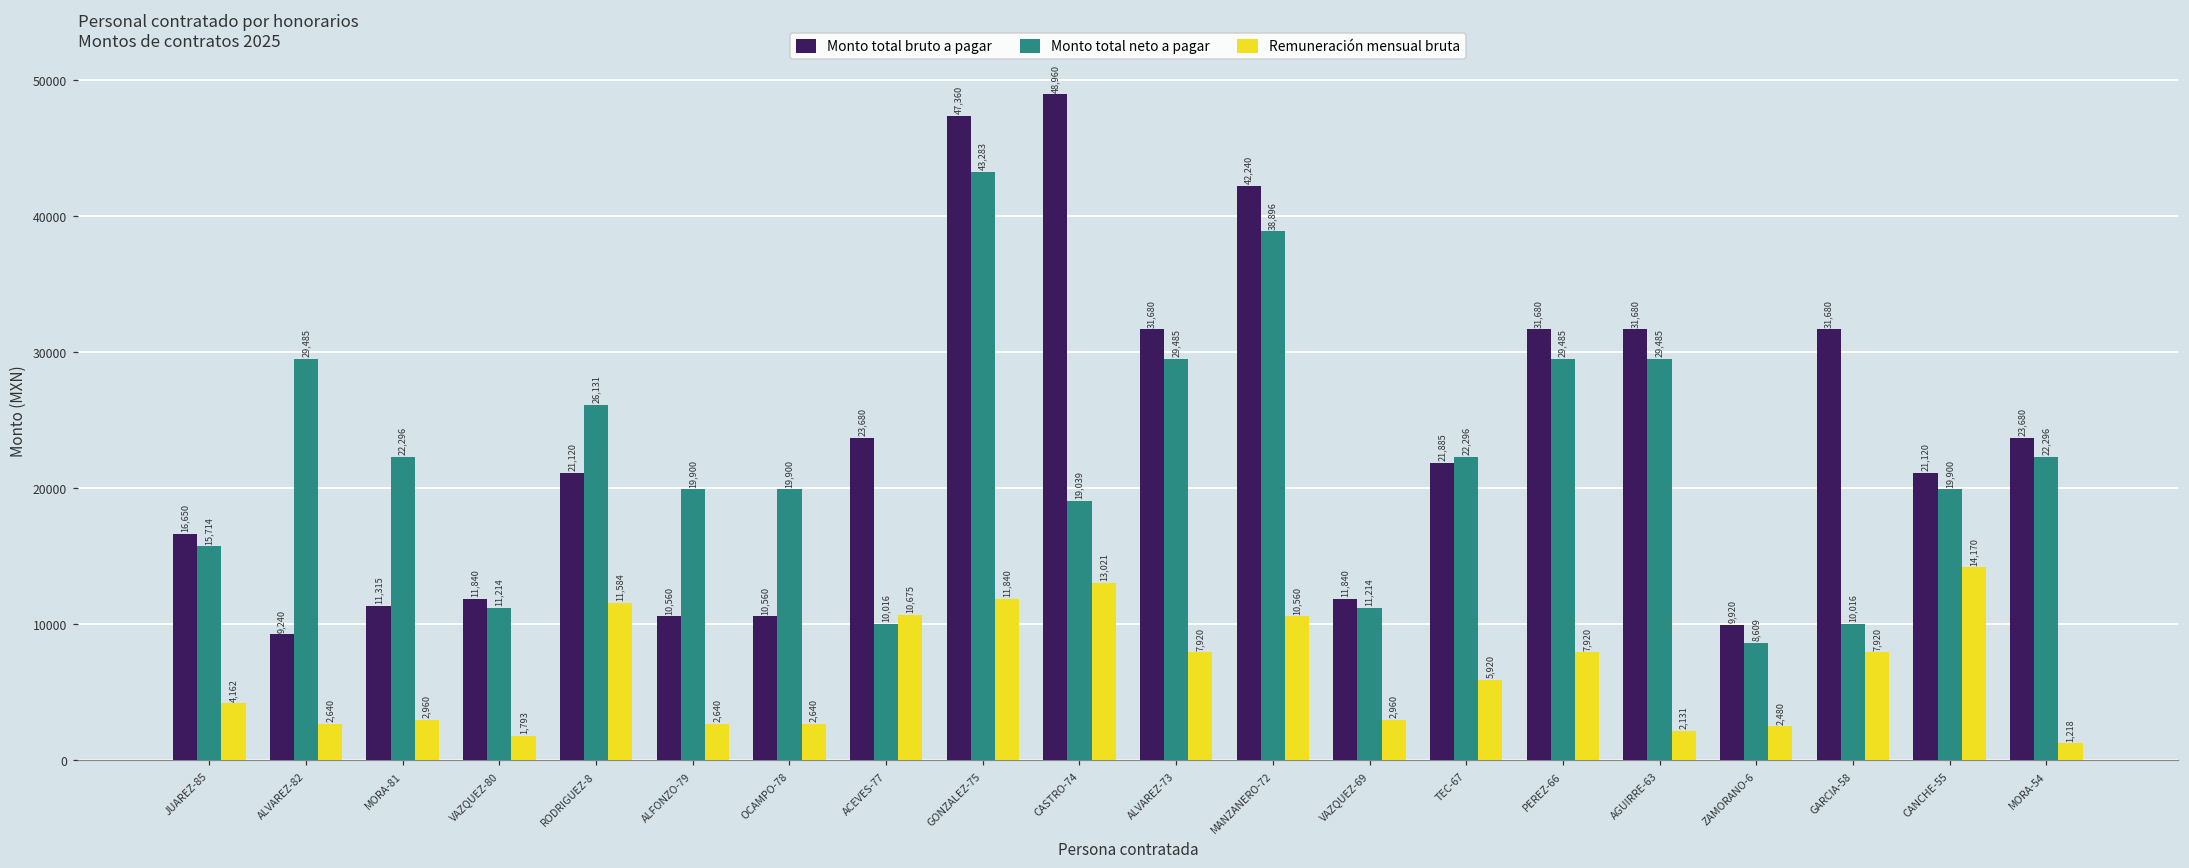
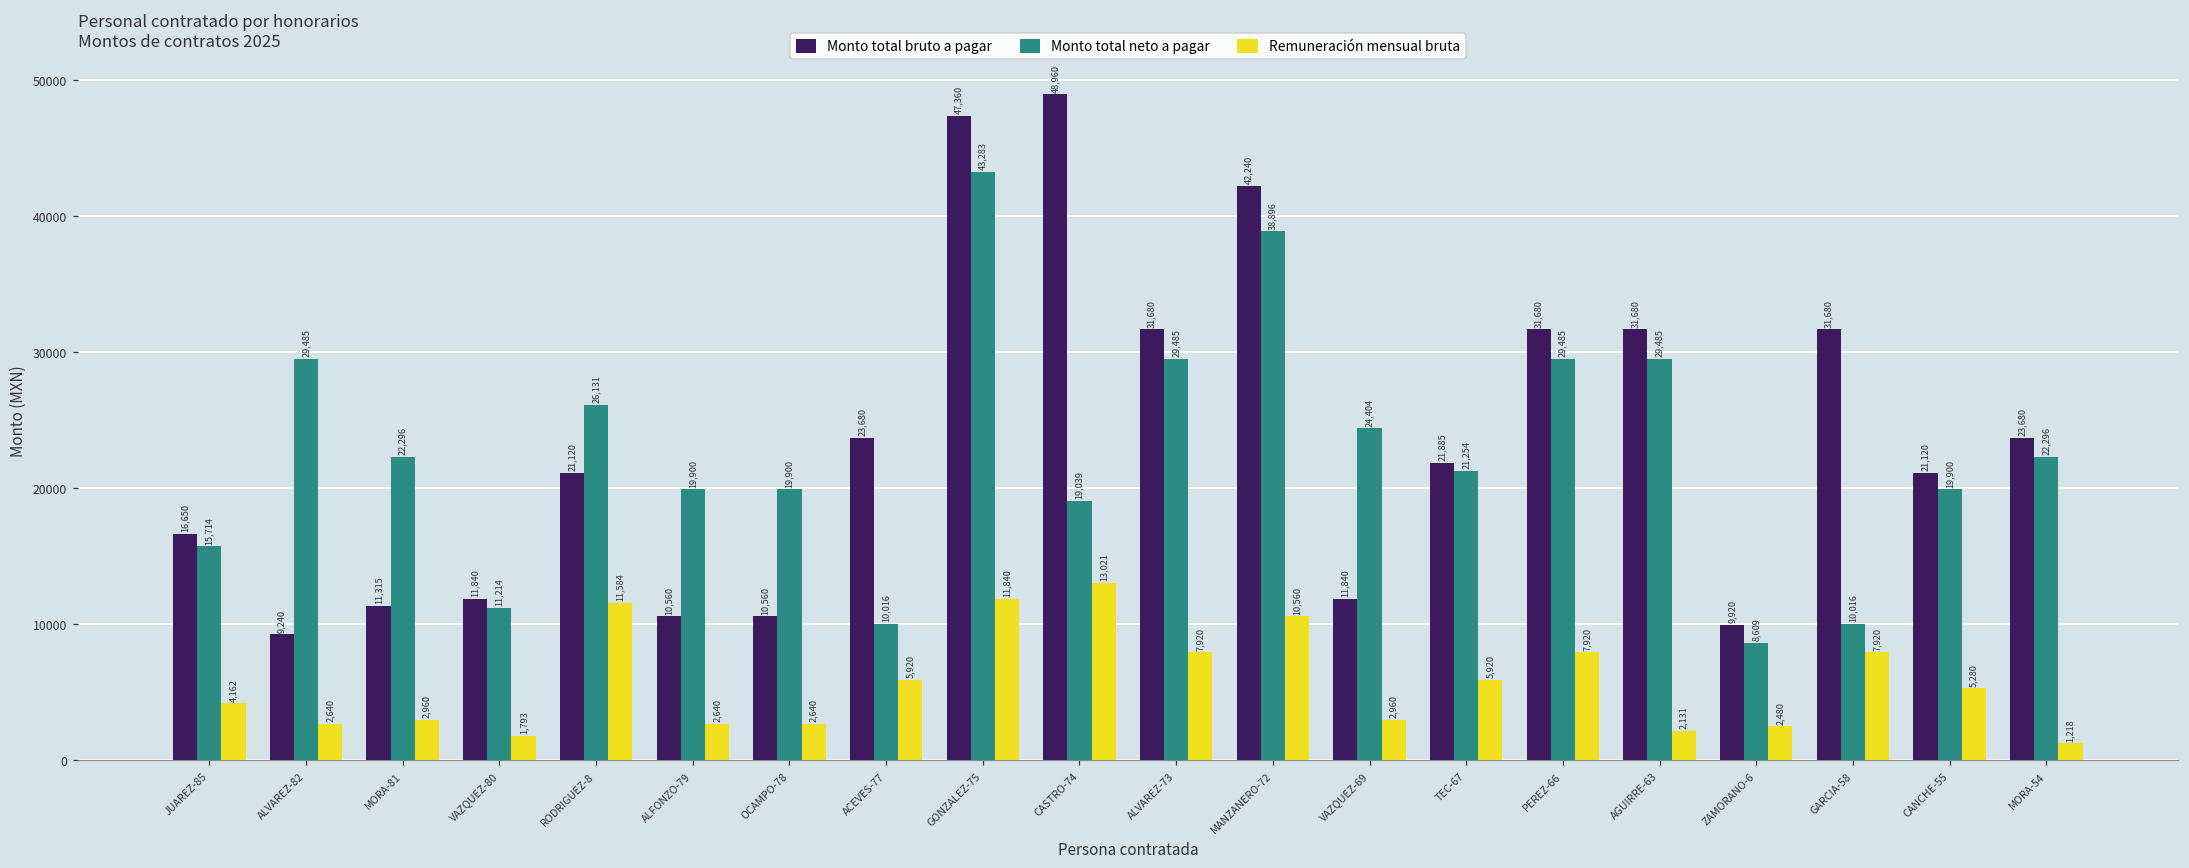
  {
    "Monto total bruto a pagar": {
      "JUAREZ-85": "16,650",
      "ALVAREZ-82": "9,240",
      "MORA-81": "11,315",
      "VAZQUEZ-80": "11,840",
      "RODRIGUEZ-8": "21,120",
      "ALFONZO-79": "10,560",
      "OCAMPO-78": "10,560",
      "ACEVES-77": "23,680",
      "GONZALEZ-75": "47,360",
      "CASTRO-74": "48,960",
      "ALVAREZ-73": "31,680",
      "MANZANERO-72": "42,240",
      "VAZQUEZ-69": "11,840",
      "TEC-67": "21,885",
      "PEREZ-66": "31,680",
      "AGUIRRE-63": "31,680",
      "ZAMORANO-6": "9,920",
      "GARCIA-58": "31,680",
      "CANCHE-55": "21,120",
      "MORA-54": "23,680"
    },
    "Monto total neto a pagar": {
      "JUAREZ-85": "15,714",
      "ALVAREZ-82": "29,485",
      "MORA-81": "22,296",
      "VAZQUEZ-80": "11,214",
      "RODRIGUEZ-8": "26,131",
      "ALFONZO-79": "19,900",
      "OCAMPO-78": "19,900",
      "ACEVES-77": "10,016",
      "GONZALEZ-75": "43,283",
      "CASTRO-74": "19,039",
      "ALVAREZ-73": "29,485",
      "MANZANERO-72": "38,896",
-     "VAZQUEZ-69": "11,214",
-     "TEC-67": "22,296",
+     "VAZQUEZ-69": "24,404",
+     "TEC-67": "21,254",
      "PEREZ-66": "29,485",
      "AGUIRRE-63": "29,485",
      "ZAMORANO-6": "8,609",
      "GARCIA-58": "10,016",
      "CANCHE-55": "19,900",
      "MORA-54": "22,296"
    },
    "Remuneración mensual bruta": {
      "JUAREZ-85": "4,162",
      "ALVAREZ-82": "2,640",
      "MORA-81": "2,960",
      "VAZQUEZ-80": "1,793",
      "RODRIGUEZ-8": "11,584",
      "ALFONZO-79": "2,640",
      "OCAMPO-78": "2,640",
-     "ACEVES-77": "10,675",
+     "ACEVES-77": "5,920",
      "GONZALEZ-75": "11,840",
      "CASTRO-74": "13,021",
      "ALVAREZ-73": "7,920",
      "MANZANERO-72": "10,560",
      "VAZQUEZ-69": "2,960",
      "TEC-67": "5,920",
      "PEREZ-66": "7,920",
      "AGUIRRE-63": "2,131",
      "ZAMORANO-6": "2,480",
      "GARCIA-58": "7,920",
-     "CANCHE-55": "14,170",
+     "CANCHE-55": "5,280",
      "MORA-54": "1,218"
    }
  }
